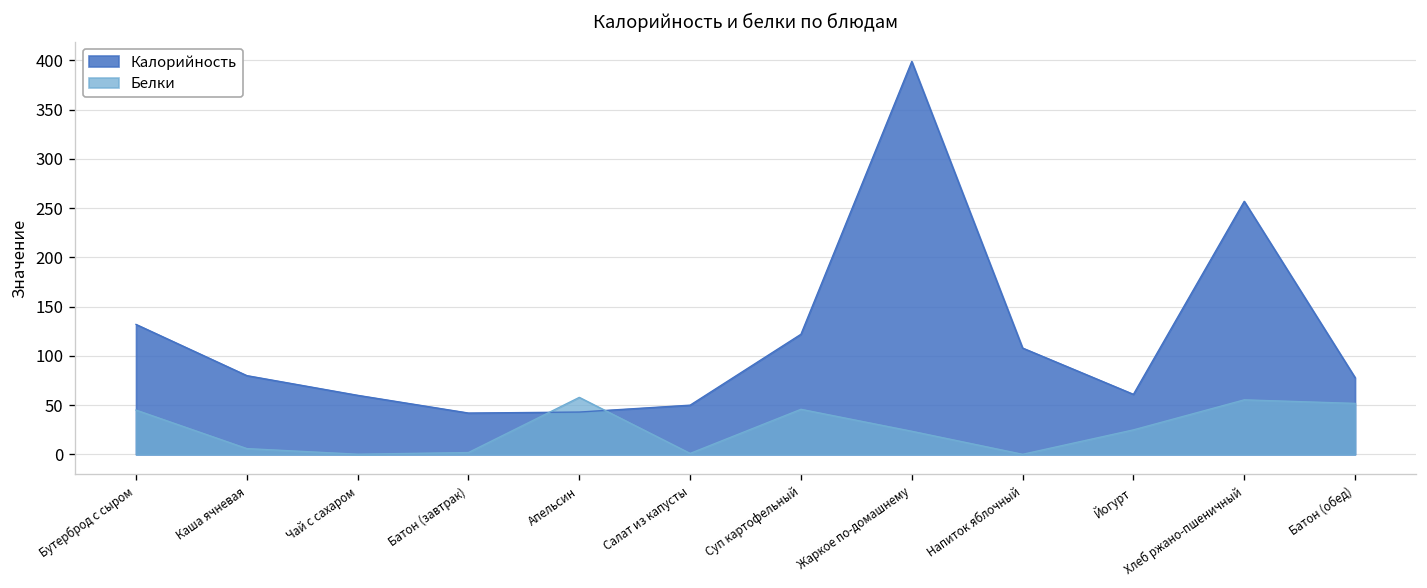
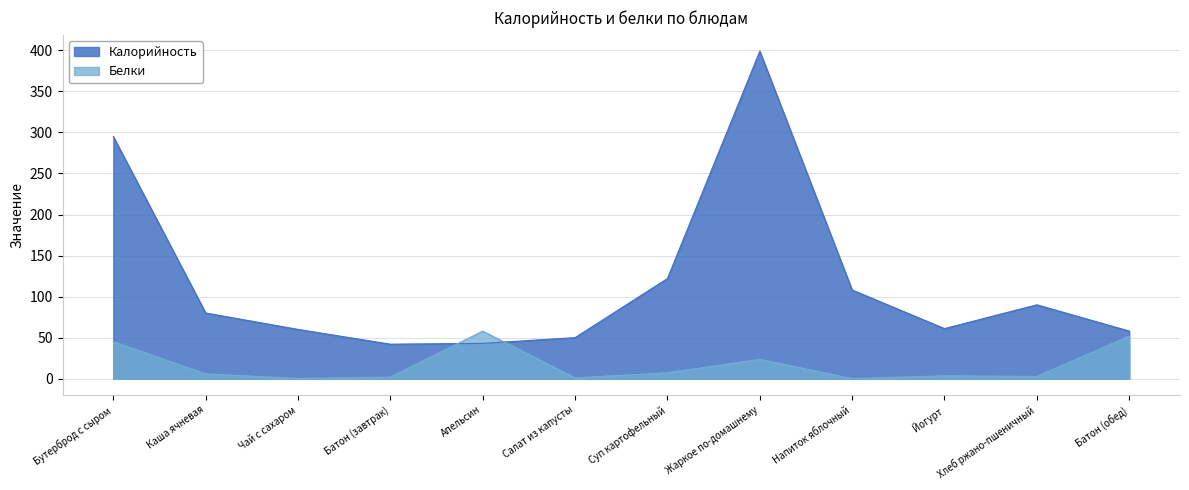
  {
    "Калорийность": {
-     "Бутерброд с сыром": 130,
+     "Бутерброд с сыром": 300,
      "Каша ячневая": 80,
      "Чай с сахаром": 60,
      "Батон (завтрак)": 40,
      "Апельсин": 40,
      "Салат из капусты": 50,
      "Суп картофельный": 120,
      "Жаркое по-домашнему": 400,
      "Напиток яблочный": 110,
      "Йогурт": 60,
-     "Хлеб ржано-пшеничный": 260,
-     "Батон (обед)": 80
+     "Хлеб ржано-пшеничный": 90,
+     "Батон (обед)": 60
    },
    "Белки": {
      "Бутерброд с сыром": 50,
      "Каша ячневая": 10,
      "Чай с сахаром": 0,
      "Батон (завтрак)": 0,
      "Апельсин": 60,
      "Салат из капусты": 0,
-     "Суп картофельный": 50,
+     "Суп картофельный": 10,
      "Жаркое по-домашнему": 20,
      "Напиток яблочный": 0,
-     "Йогурт": 20,
-     "Хлеб ржано-пшеничный": 60,
+     "Йогурт": 0,
+     "Хлеб ржано-пшеничный": 0,
      "Батон (обед)": 50
    }
  }
